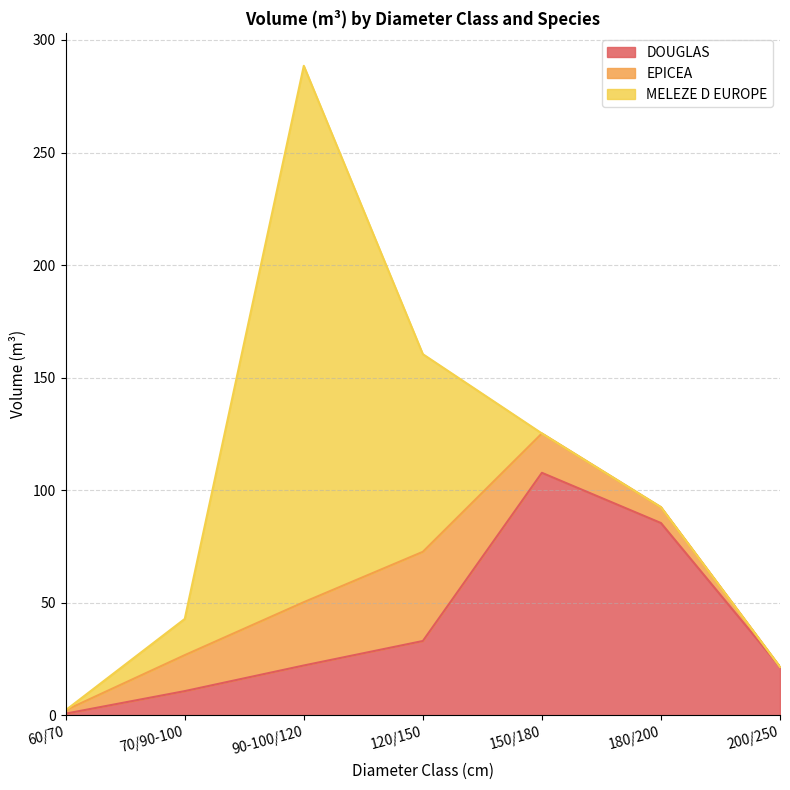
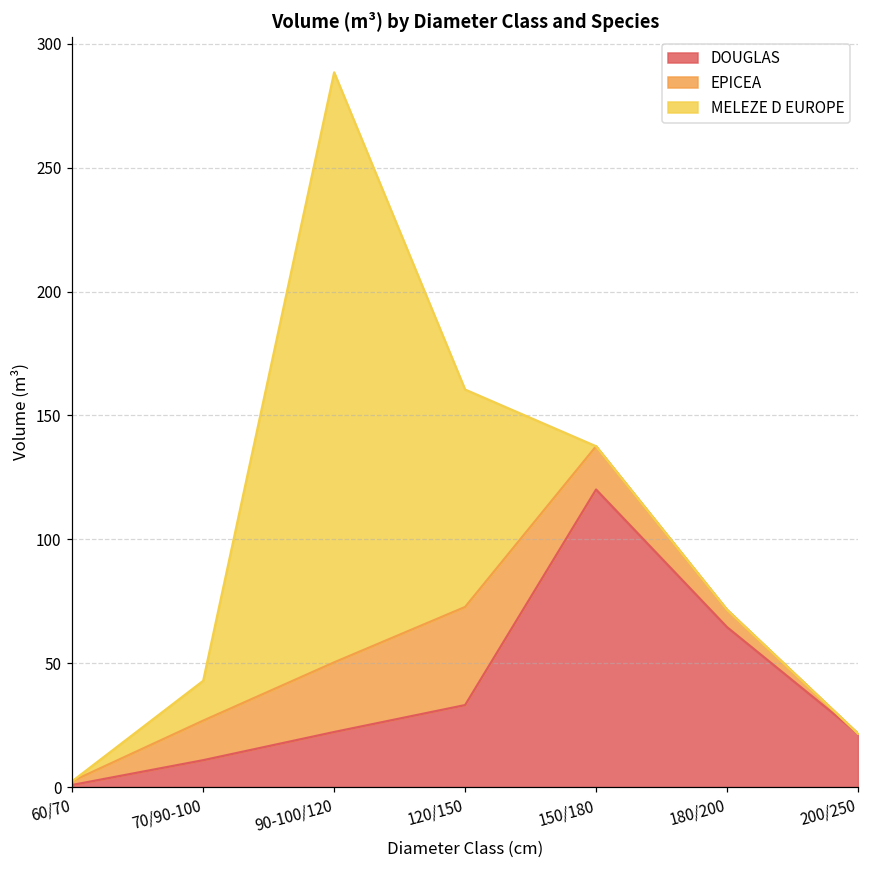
  {
    "DOUGLAS": {
      "60/70": 1,
      "70/90-100": 11,
      "90-100/120": 22,
      "120/150": 33,
-     "150/180": 108,
-     "180/200": 85
+     "150/180": 120,
+     "180/200": 65
    }
  }
